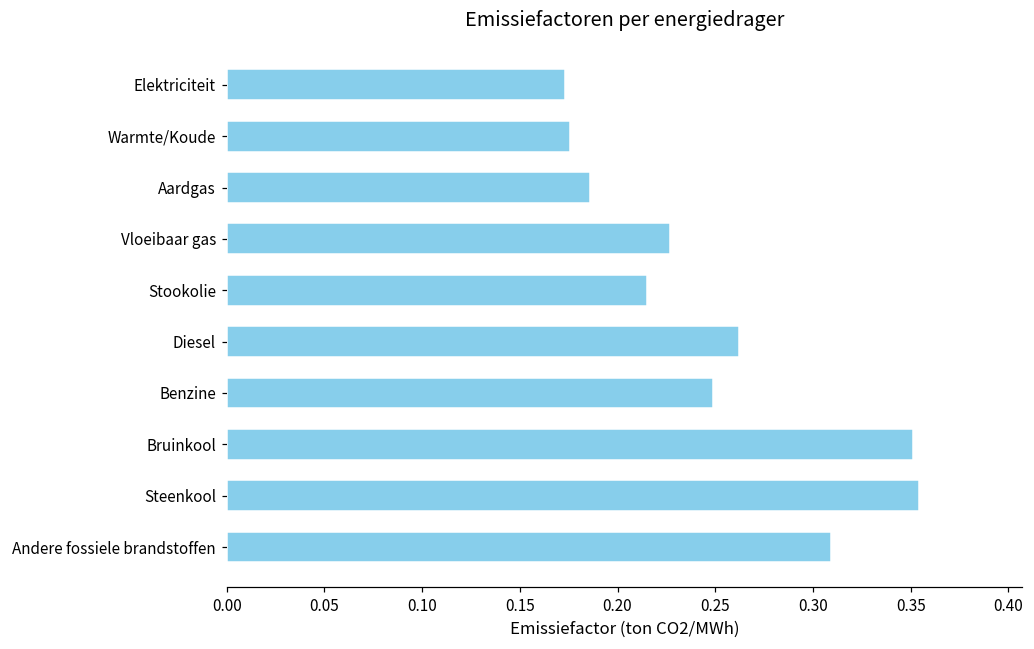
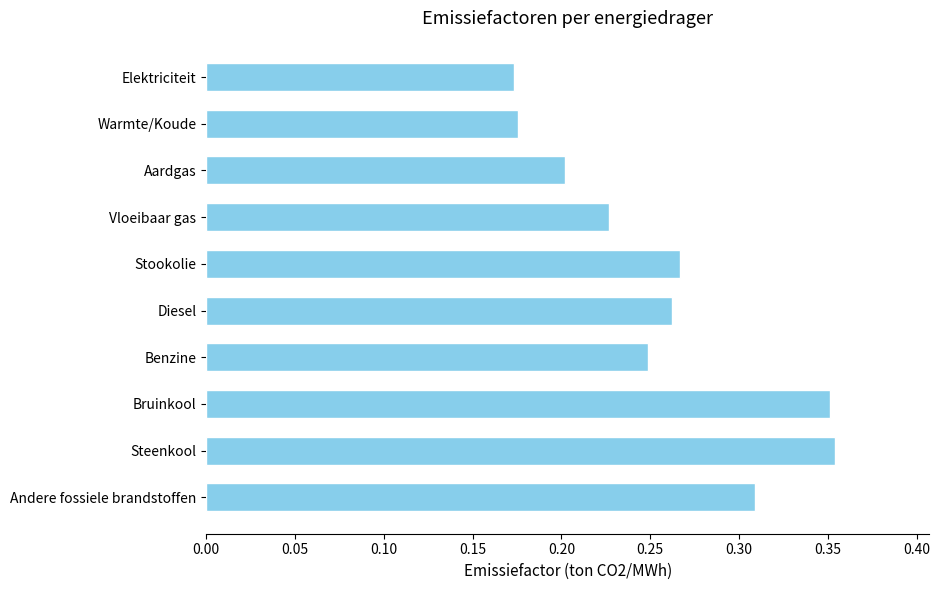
  {
    "Elektriciteit": 0.173,
    "Warmte/Koude": 0.176,
-   "Aardgas": 0.186,
+   "Aardgas": 0.202,
    "Vloeibaar gas": 0.227,
-   "Stookolie": 0.215,
+   "Stookolie": 0.267,
    "Diesel": 0.262,
    "Benzine": 0.249,
    "Bruinkool": 0.351,
    "Steenkool": 0.354,
    "Andere fossiele brandstoffen": 0.309
  }
